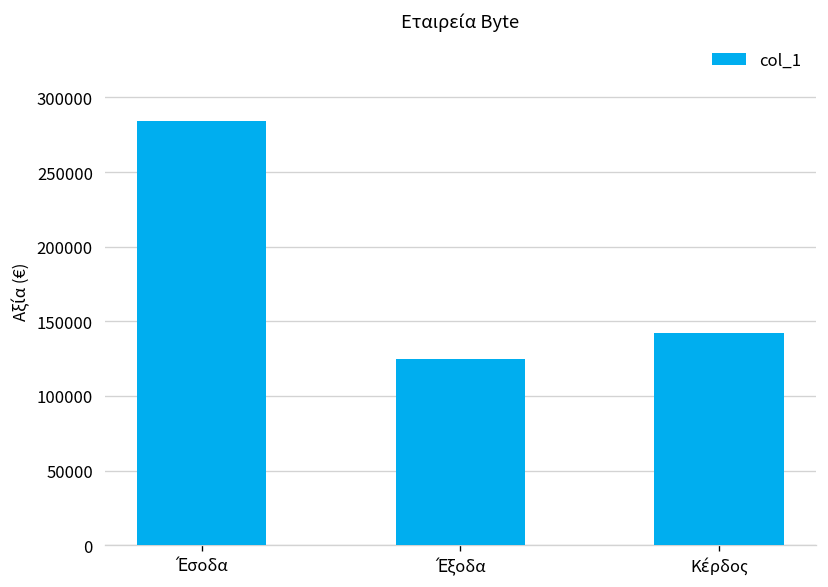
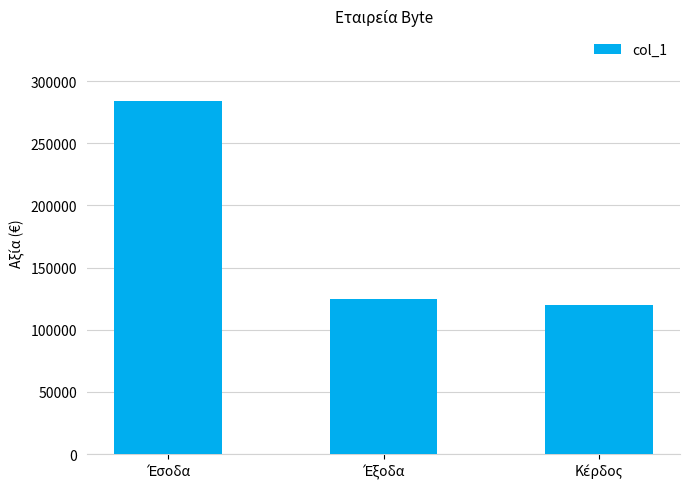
  {
    "Έσοδα": 284000,
    "Έξοδα": 125000,
-   "Κέρδος": 142000
+   "Κέρδος": 120000
  }
